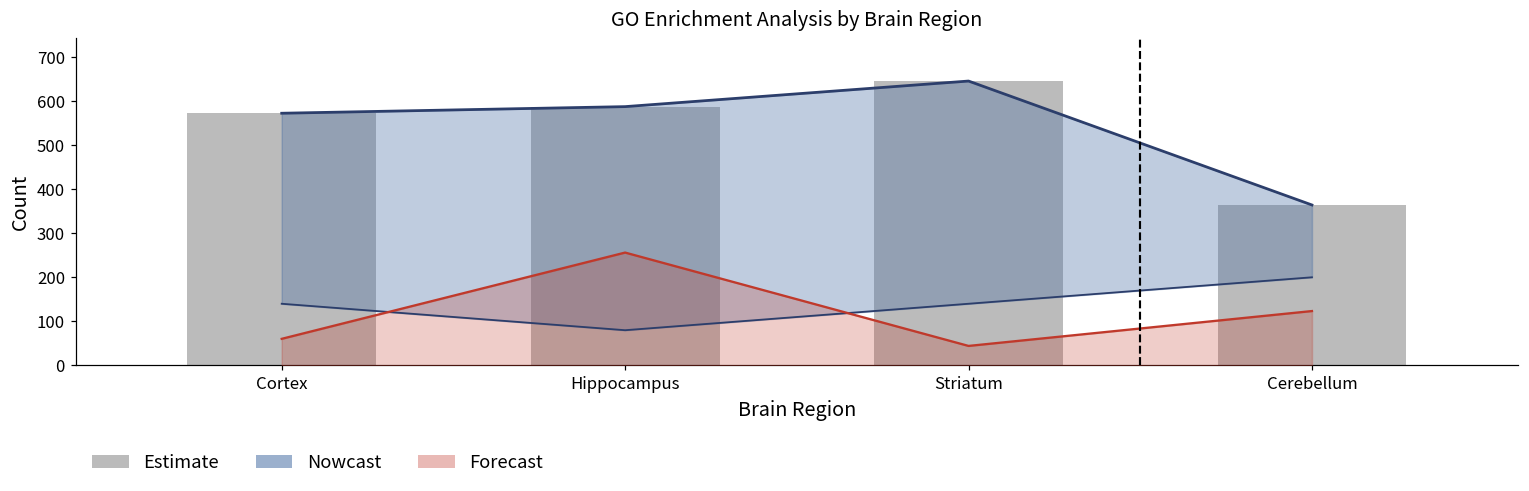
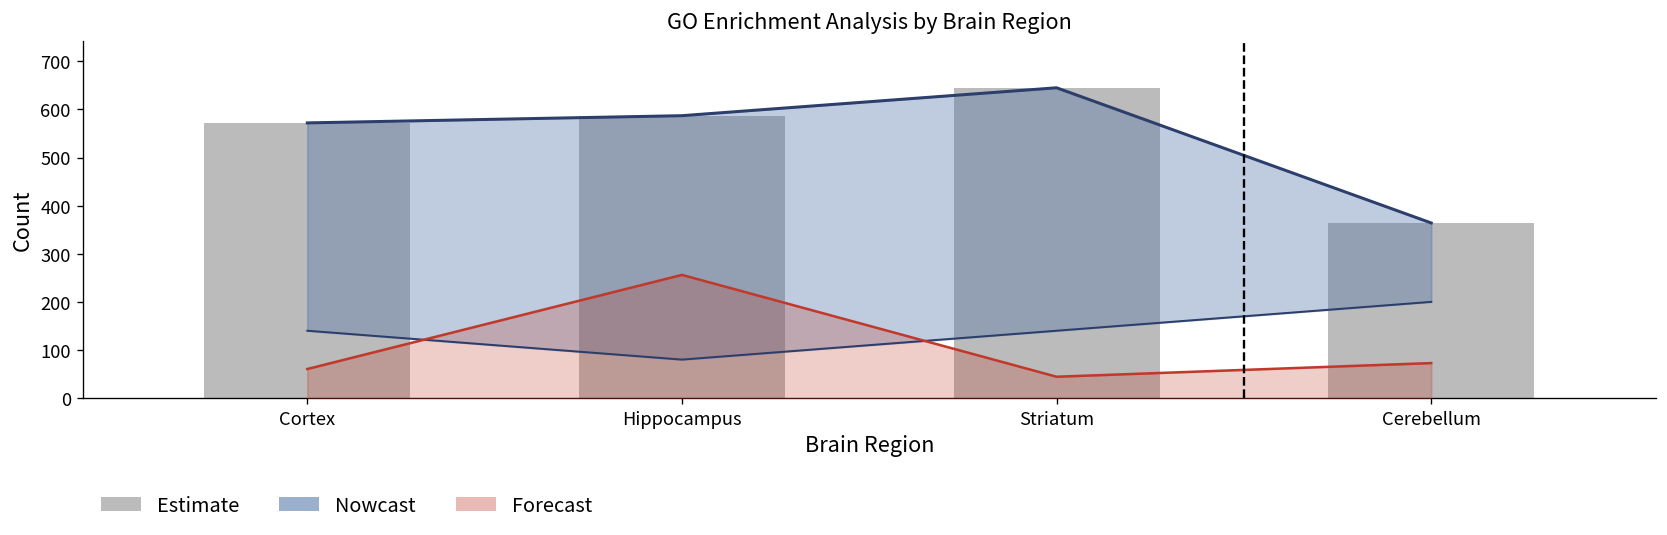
  {
    "Nowcast": {
      "Cortex": 570,
      "Hippocampus": 590,
      "Striatum": 650,
      "Cerebellum": 360
    },
    "Forecast": {
      "Cortex": 60,
      "Hippocampus": 260,
      "Striatum": 40,
-     "Cerebellum": 120
+     "Cerebellum": 70
    }
  }
